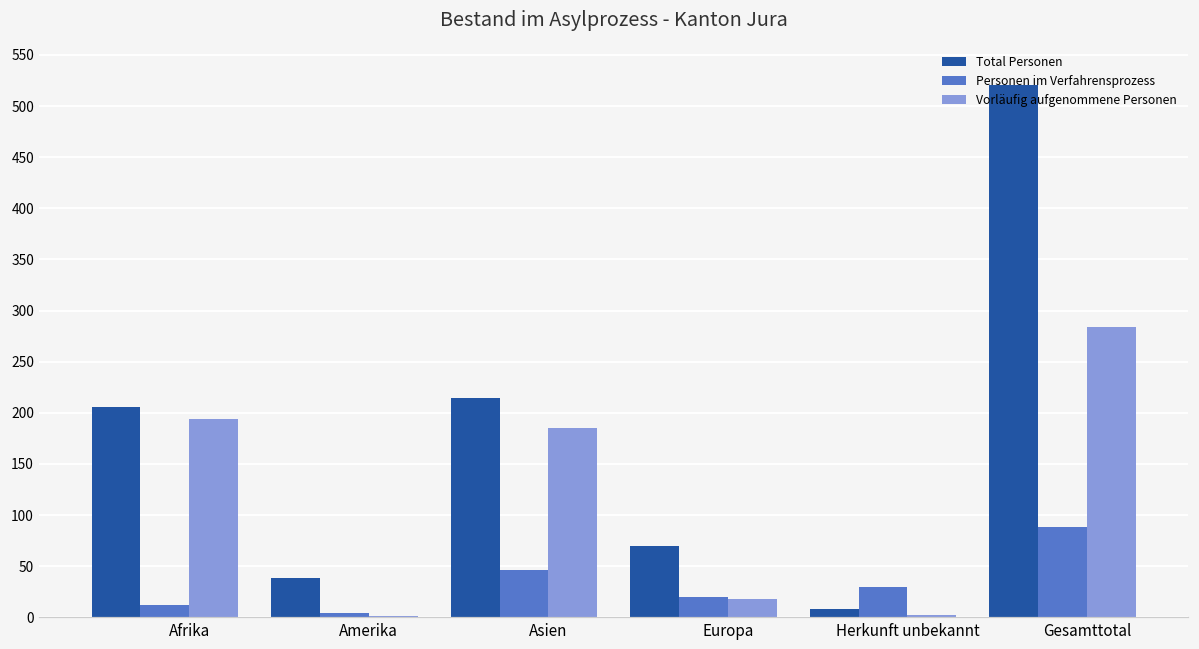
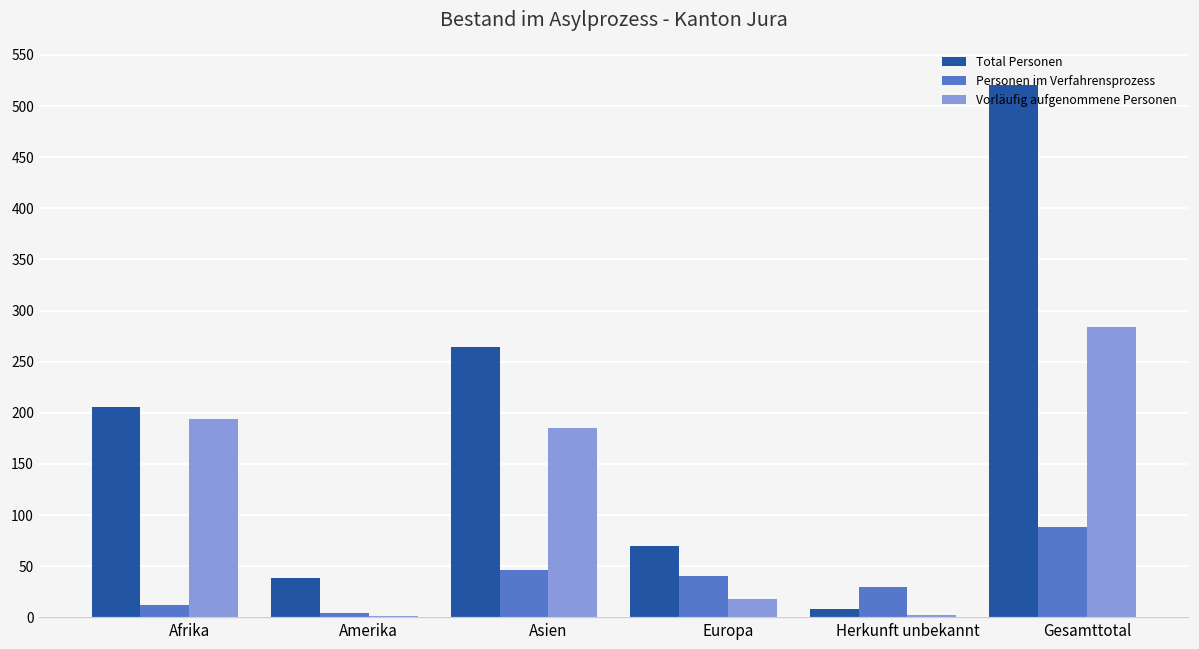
  {
    "Total Personen": {
      "Afrika": 210,
      "Amerika": 40,
-     "Asien": 210,
+     "Asien": 260,
      "Europa": 70,
      "Herkunft unbekannt": 10,
      "Gesamttotal": 520
    },
    "Personen im Verfahrensprozess": {
      "Afrika": 10,
      "Amerika": 0,
      "Asien": 50,
-     "Europa": 20,
+     "Europa": 40,
      "Herkunft unbekannt": 30,
      "Gesamttotal": 90
    },
    "Vorläufig aufgenommene Personen": {
      "Afrika": 190,
      "Asien": 190,
      "Europa": 20,
      "Gesamttotal": 280
    }
  }
